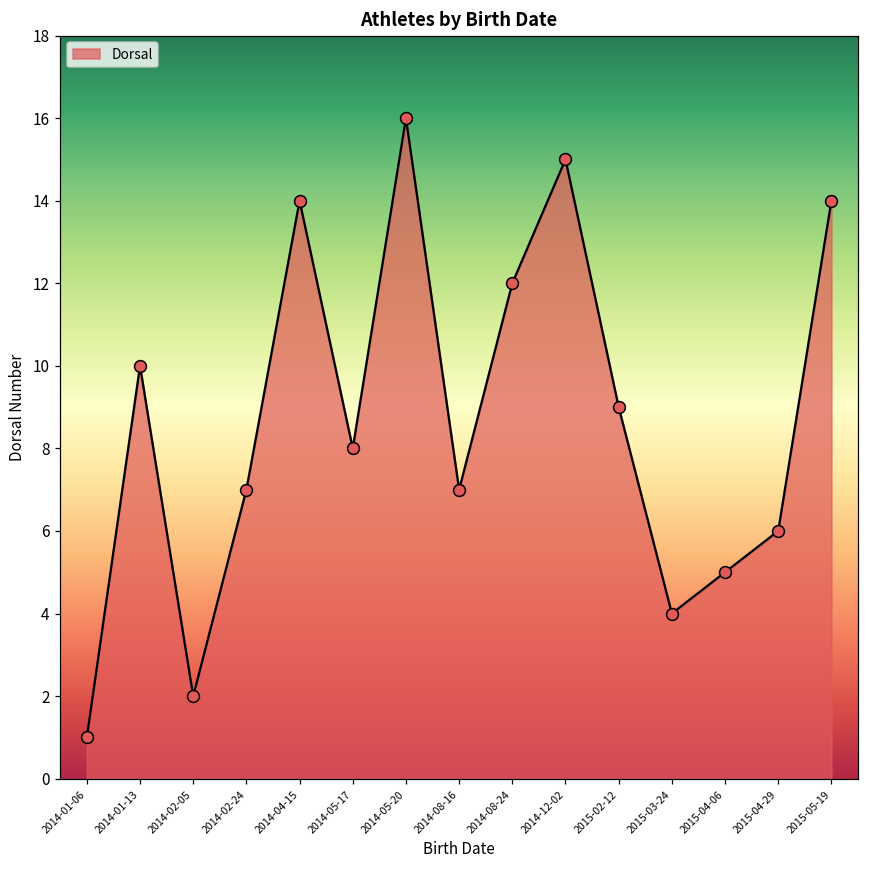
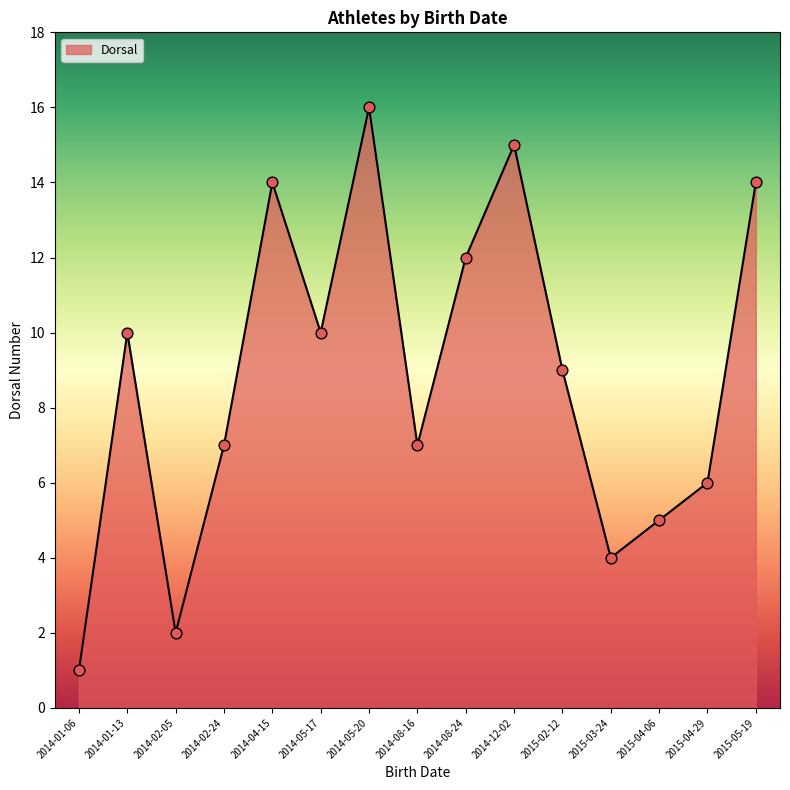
  {
    "2014-01-06": 1,
    "2014-01-13": 10,
    "2014-02-05": 2,
    "2014-02-24": 7,
    "2014-04-15": 14,
-   "2014-05-17": 8,
+   "2014-05-17": 10,
    "2014-05-20": 16,
    "2014-08-16": 7,
    "2014-08-24": 12,
    "2014-12-02": 15,
    "2015-02-12": 9,
    "2015-03-24": 4,
    "2015-04-06": 5,
    "2015-04-29": 6,
    "2015-05-19": 14
  }
